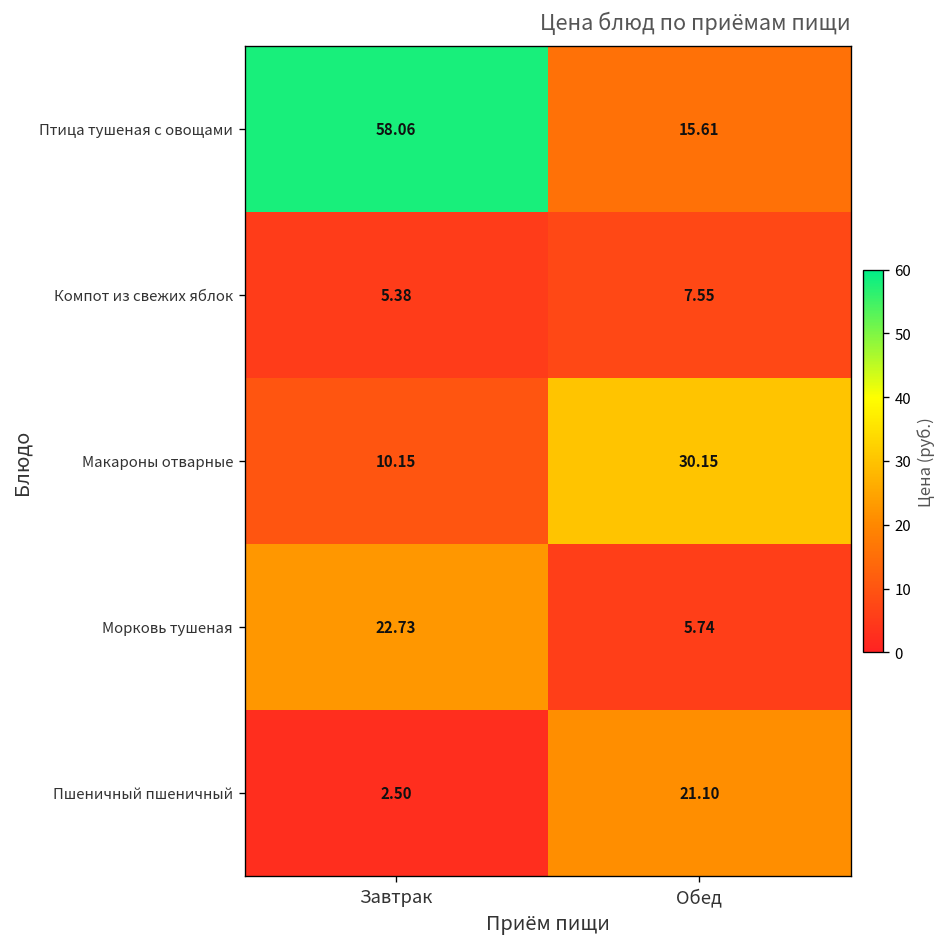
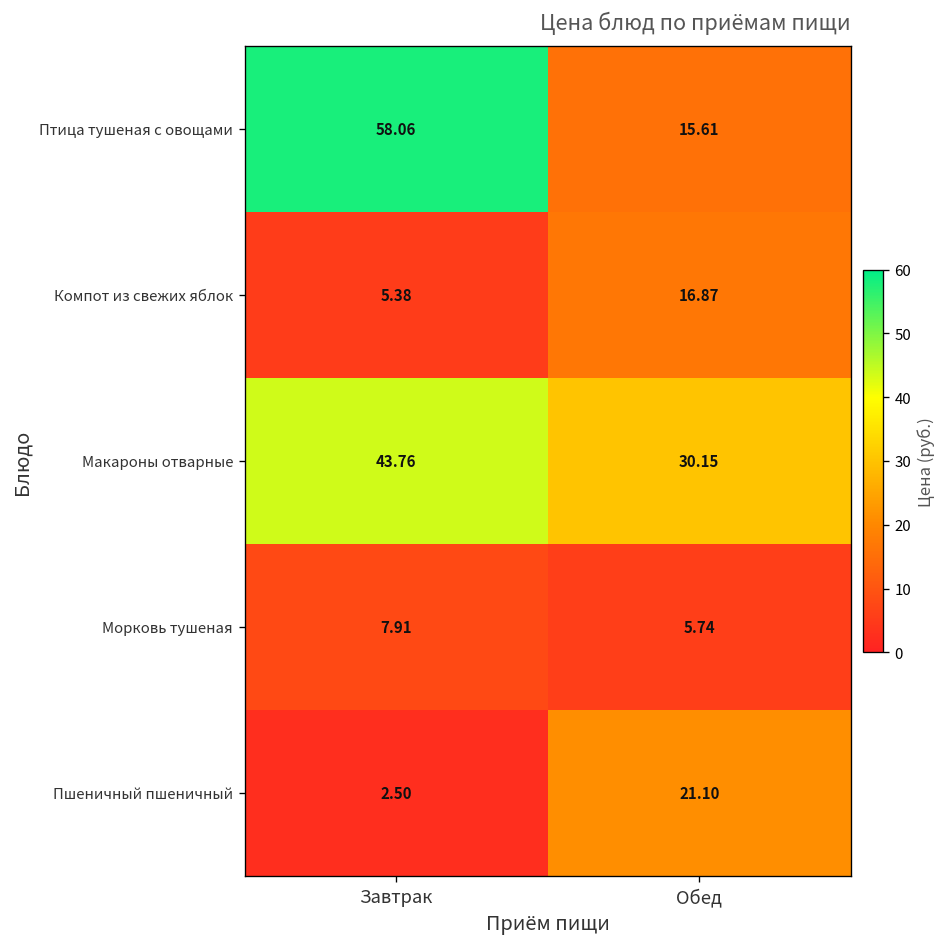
  {
    "Птица тушеная с овощами": {
      "Завтрак": 58.06,
      "Обед": 15.61
    },
    "Компот из свежих яблок": {
      "Завтрак": 5.38,
-     "Обед": 7.55
+     "Обед": 16.87
    },
    "Макароны отварные": {
-     "Завтрак": 10.15,
+     "Завтрак": 43.76,
      "Обед": 30.15
    },
    "Морковь тушеная": {
-     "Завтрак": 22.73,
+     "Завтрак": 7.91,
      "Обед": 5.74
    },
    "Пшеничный пшеничный": {
      "Завтрак": 2.50,
      "Обед": 21.10
    }
  }
